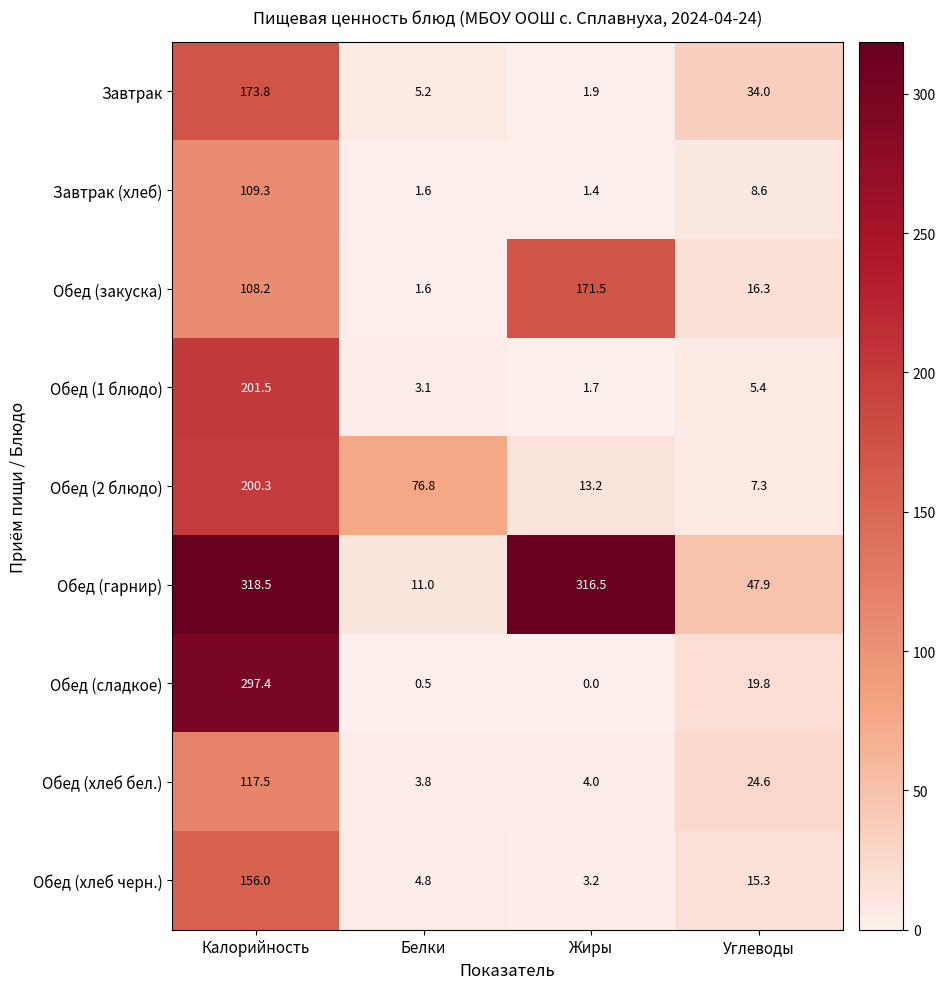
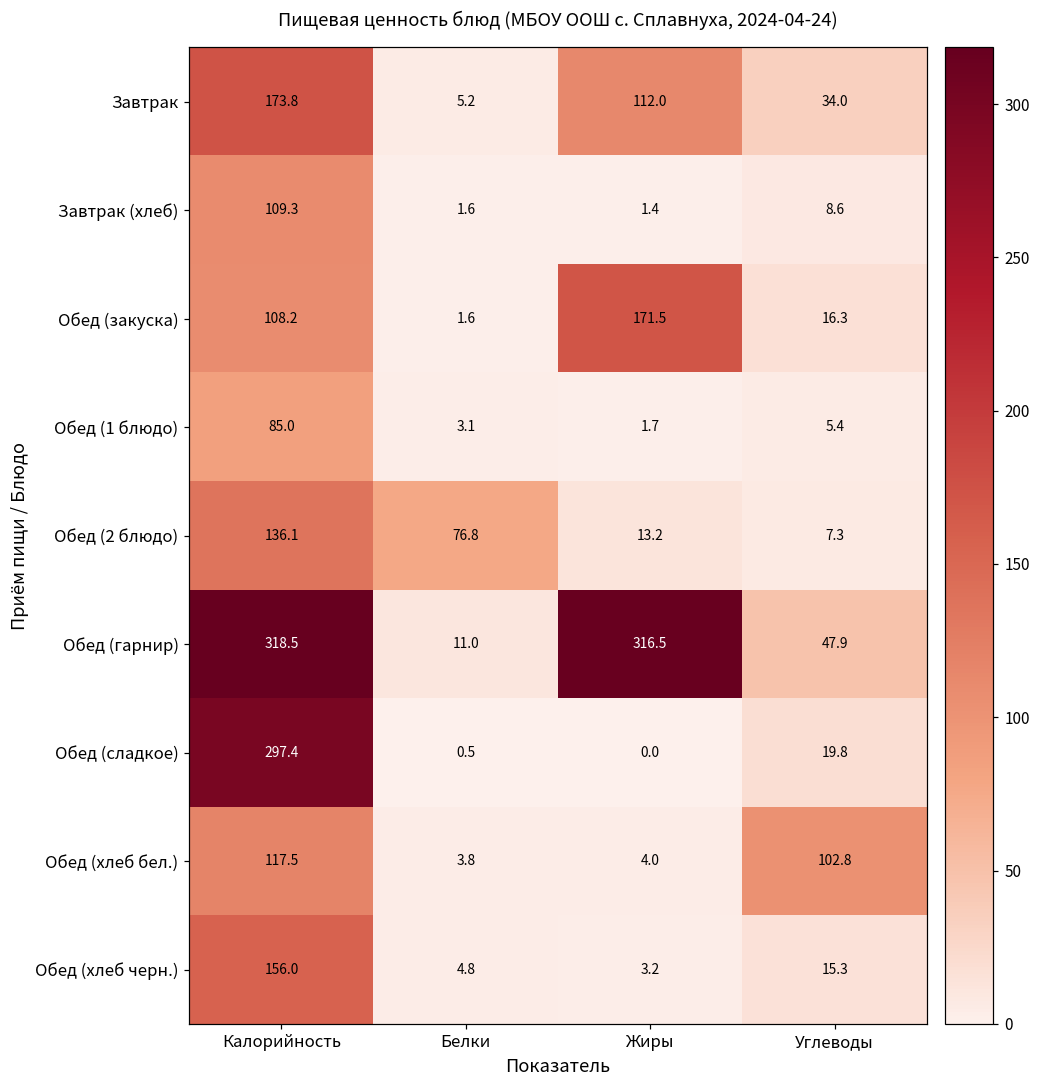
  {
    "Завтрак": {
      "Калорийность": 173.8,
      "Белки": 5.2,
-     "Жиры": 1.9,
+     "Жиры": 112.0,
      "Углеводы": 34.0
    },
    "Завтрак (хлеб)": {
      "Калорийность": 109.3,
      "Белки": 1.6,
      "Жиры": 1.4,
      "Углеводы": 8.6
    },
    "Обед (закуска)": {
      "Калорийность": 108.2,
      "Белки": 1.6,
      "Жиры": 171.5,
      "Углеводы": 16.3
    },
    "Обед (1 блюдо)": {
-     "Калорийность": 201.5,
+     "Калорийность": 85.0,
      "Белки": 3.1,
      "Жиры": 1.7,
      "Углеводы": 5.4
    },
    "Обед (2 блюдо)": {
-     "Калорийность": 200.3,
+     "Калорийность": 136.1,
      "Белки": 76.8,
      "Жиры": 13.2,
      "Углеводы": 7.3
    },
    "Обед (гарнир)": {
      "Калорийность": 318.5,
      "Белки": 11.0,
      "Жиры": 316.5,
      "Углеводы": 47.9
    },
    "Обед (сладкое)": {
      "Калорийность": 297.4,
      "Белки": 0.5,
      "Жиры": 0.0,
      "Углеводы": 19.8
    },
    "Обед (хлеб бел.)": {
      "Калорийность": 117.5,
      "Белки": 3.8,
      "Жиры": 4.0,
-     "Углеводы": 24.6
+     "Углеводы": 102.8
    },
    "Обед (хлеб черн.)": {
      "Калорийность": 156.0,
      "Белки": 4.8,
      "Жиры": 3.2,
      "Углеводы": 15.3
    }
  }
